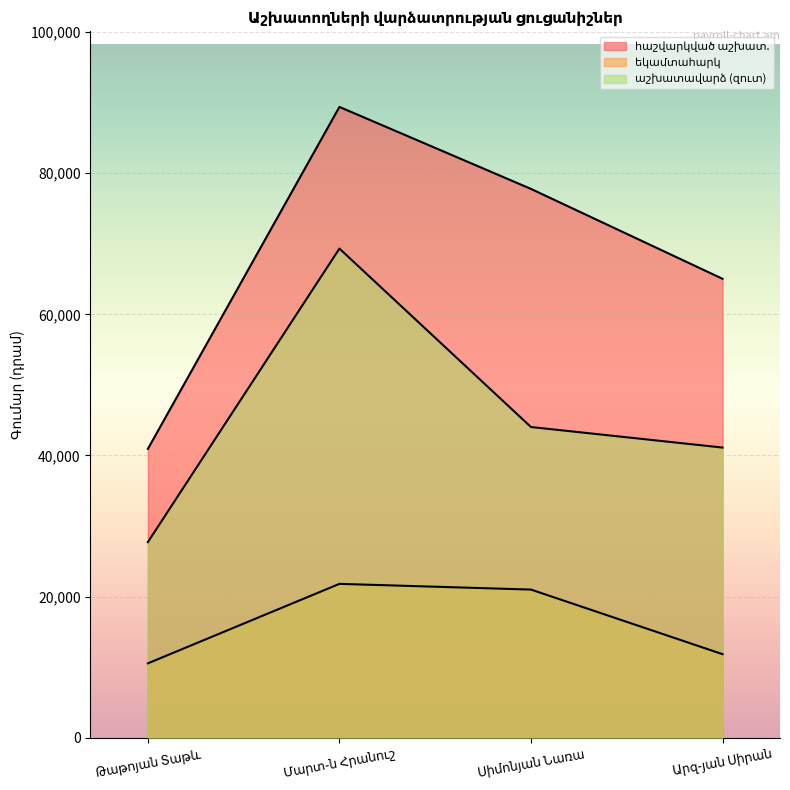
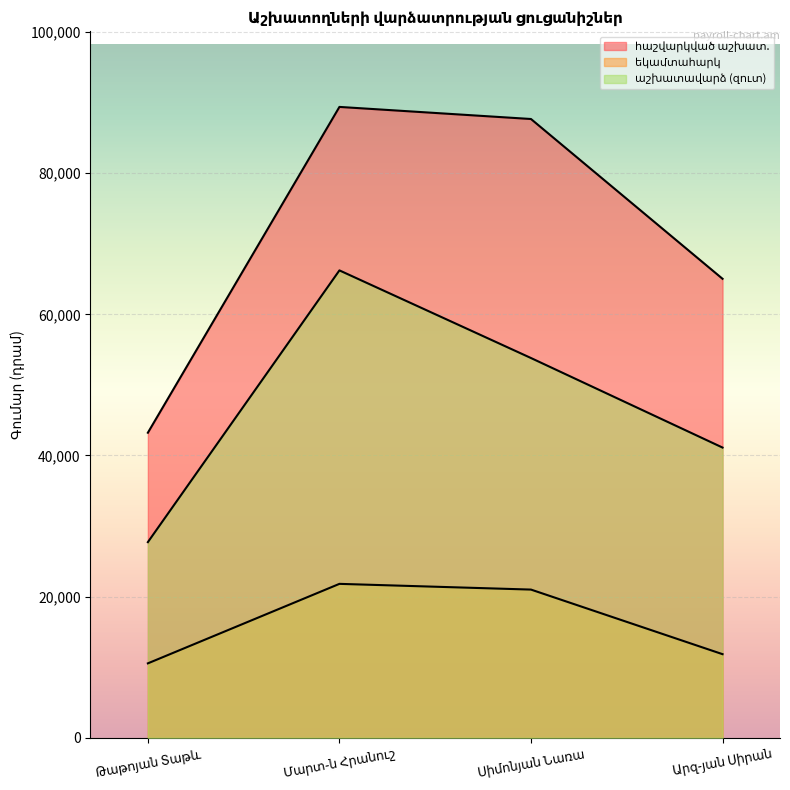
  {
    "հաշվարկված աշխատ.": {
-     "Թաթոյան Տաթև": "41,000",
+     "Թաթոյան Տաթև": "43,000",
      "Մարտ-ն Հրանուշ": "89,000",
-     "Սիմոնյան Նառա": "78,000",
+     "Սիմոնյան Նառա": "88,000",
      "Արզ-յան Սիրան": "65,000"
    },
    "եկամտահարկ": {
      "Թաթոյան Տաթև": "11,000",
      "Մարտ-ն Հրանուշ": "22,000",
      "Սիմոնյան Նառա": "21,000",
      "Արզ-յան Սիրան": "12,000"
    },
    "աշխատավարձ (զուտ)": {
      "Թաթոյան Տաթև": "28,000",
-     "Մարտ-ն Հրանուշ": "69,000",
-     "Սիմոնյան Նառա": "44,000",
+     "Մարտ-ն Հրանուշ": "66,000",
+     "Սիմոնյան Նառա": "54,000",
      "Արզ-յան Սիրան": "41,000"
    }
  }
